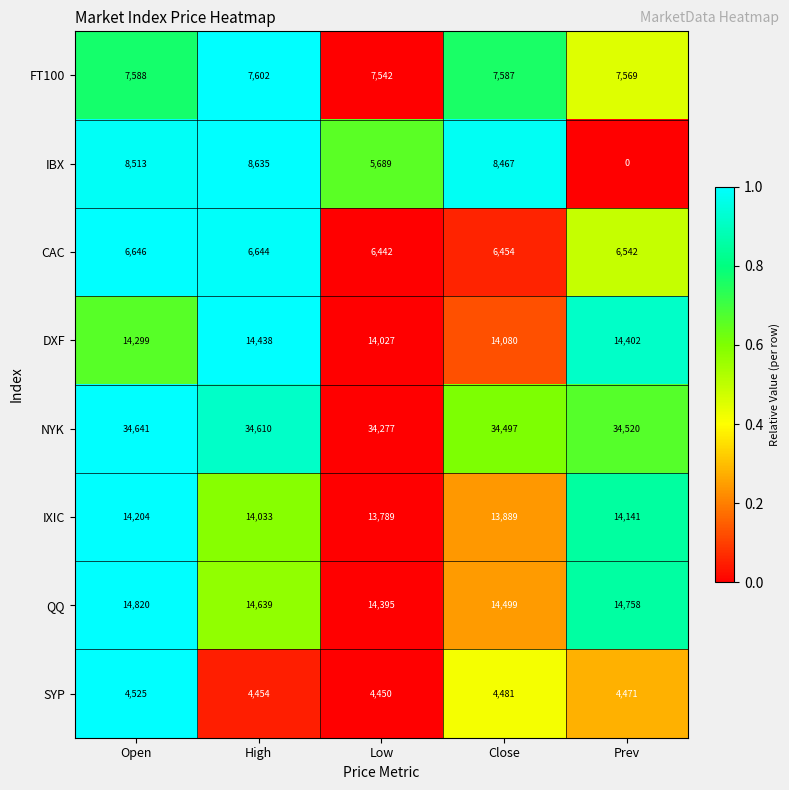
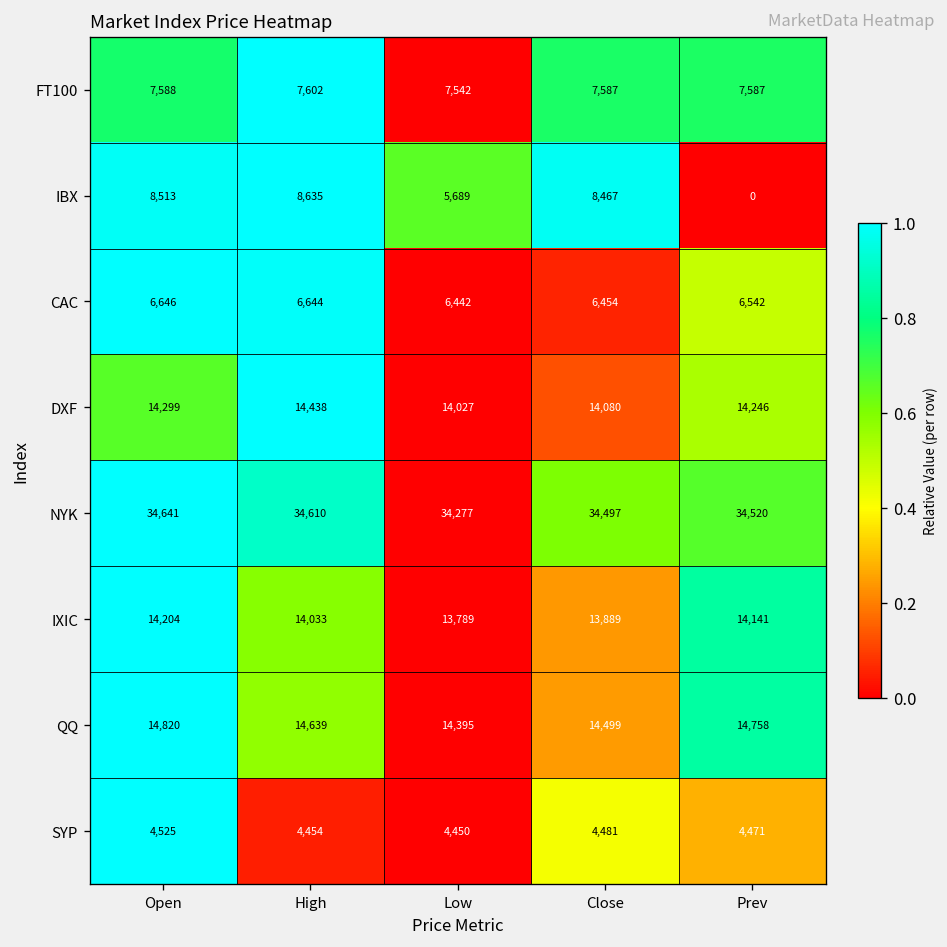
  {
    "FT100": {
      "Open": "7,588",
      "High": "7,602",
      "Low": "7,542",
      "Close": "7,587",
-     "Prev": "7,569"
+     "Prev": "7,587"
    },
    "IBX": {
      "Open": "8,513",
      "High": "8,635",
      "Low": "5,689",
      "Close": "8,467",
      "Prev": "0"
    },
    "CAC": {
      "Open": "6,646",
      "High": "6,644",
      "Low": "6,442",
      "Close": "6,454",
      "Prev": "6,542"
    },
    "DXF": {
      "Open": "14,299",
      "High": "14,438",
      "Low": "14,027",
      "Close": "14,080",
-     "Prev": "14,402"
+     "Prev": "14,246"
    },
    "NYK": {
      "Open": "34,641",
      "High": "34,610",
      "Low": "34,277",
      "Close": "34,497",
      "Prev": "34,520"
    },
    "IXIC": {
      "Open": "14,204",
      "High": "14,033",
      "Low": "13,789",
      "Close": "13,889",
      "Prev": "14,141"
    },
    "QQ": {
      "Open": "14,820",
      "High": "14,639",
      "Low": "14,395",
      "Close": "14,499",
      "Prev": "14,758"
    },
    "SYP": {
      "Open": "4,525",
      "High": "4,454",
      "Low": "4,450",
      "Close": "4,481",
      "Prev": "4,471"
    }
  }
